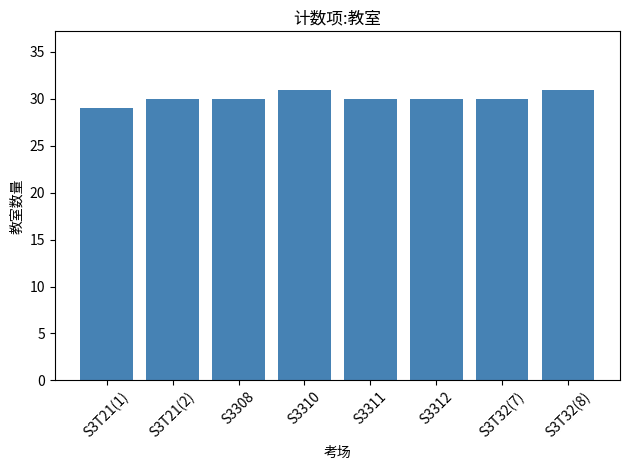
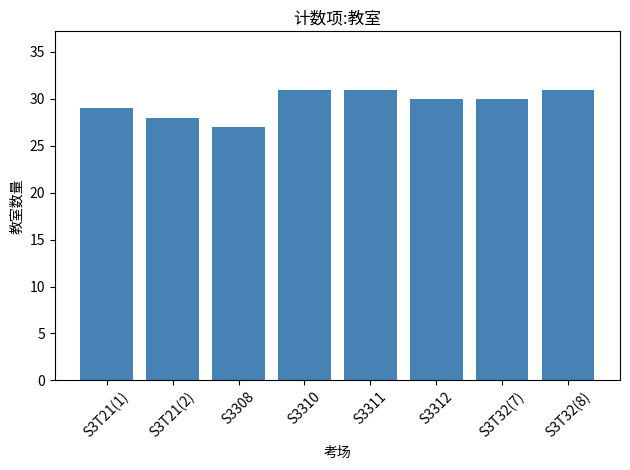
  {
    "S3T21(1)": 29,
-   "S3T21(2)": 30,
-   "S3308": 30,
+   "S3T21(2)": 28,
+   "S3308": 27,
    "S3310": 31,
-   "S3311": 30,
+   "S3311": 31,
    "S3312": 30,
    "S3T32(7)": 30,
    "S3T32(8)": 31
  }
